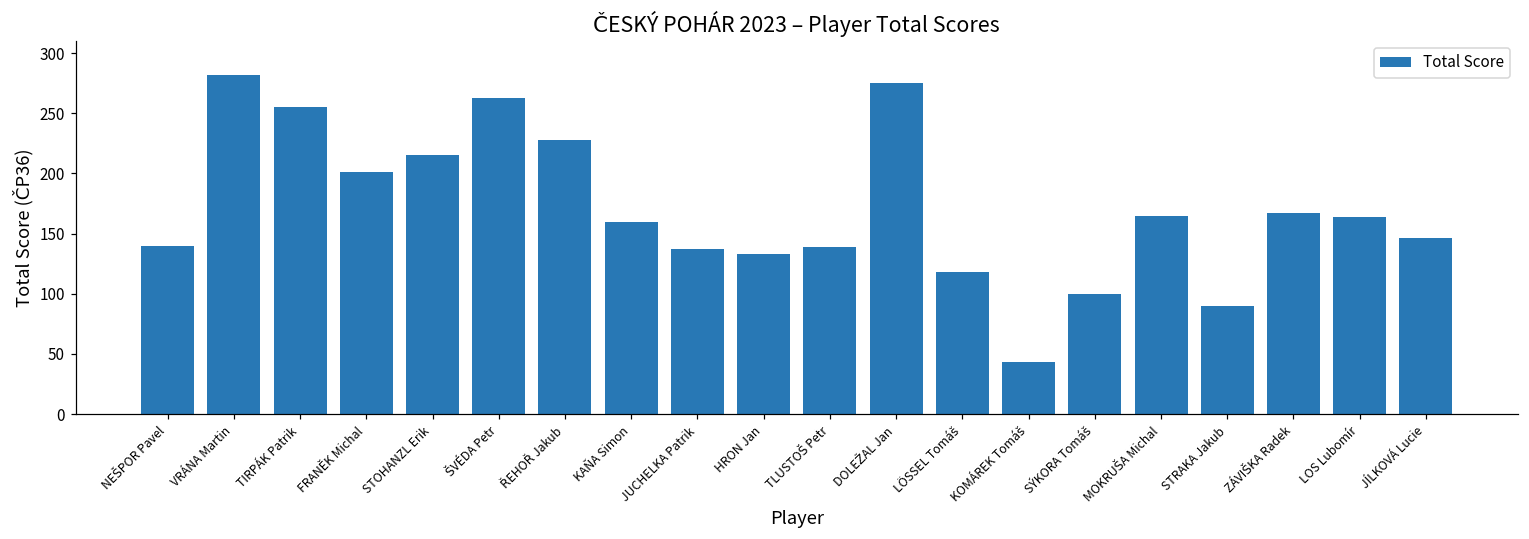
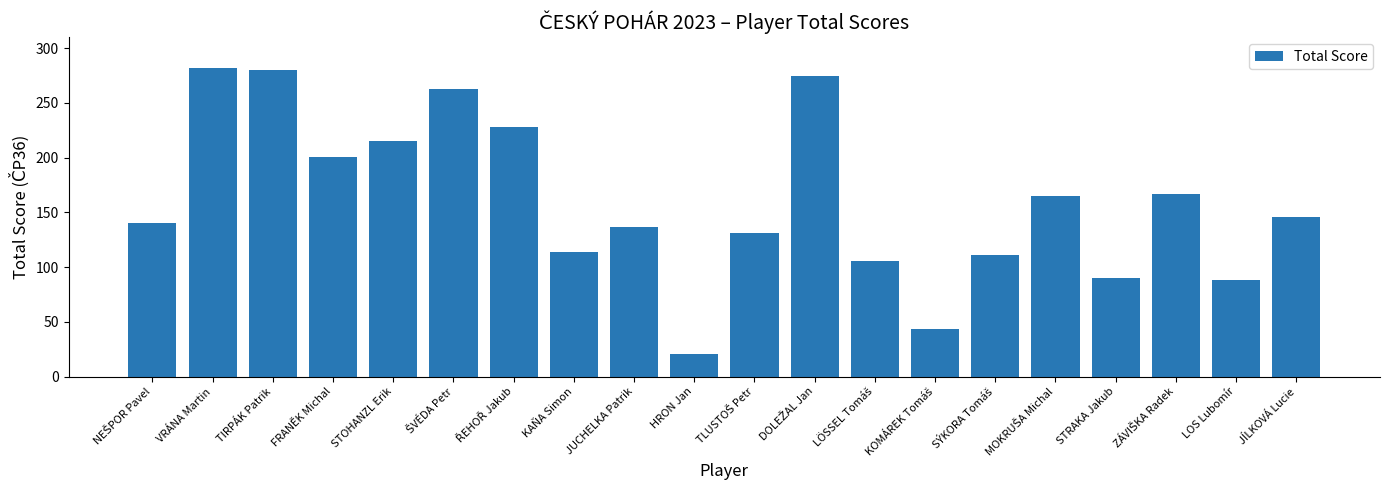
  {
    "NEŠPOR Pavel": 140,
    "VRÁNA Martin": 282,
-   "TIRPÁK Patrik": 255,
+   "TIRPÁK Patrik": 280,
    "FRANĚK Michal": 201,
    "STOHANZL Erik": 215,
    "ŠVÉDA Petr": 263,
    "ŘEHOŘ Jakub": 228,
-   "KAŇA Simon": 160,
+   "KAŇA Simon": 114,
    "JUCHELKA Patrik": 137,
-   "HRON Jan": 133,
-   "TLUSTOŠ Petr": 139,
+   "HRON Jan": 21,
+   "TLUSTOŠ Petr": 131,
    "DOLEŽAL Jan": 275,
-   "LÖSSEL Tomáš": 118,
+   "LÖSSEL Tomáš": 106,
    "KOMÁREK Tomáš": 43,
-   "SÝKORA Tomáš": 100,
+   "SÝKORA Tomáš": 111,
    "MOKRUŠA Michal": 165,
    "STRAKA Jakub": 90,
    "ZÁVIŠKA Radek": 167,
-   "LOS Lubomír": 164,
+   "LOS Lubomír": 88,
    "JÍLKOVÁ Lucie": 146
  }
